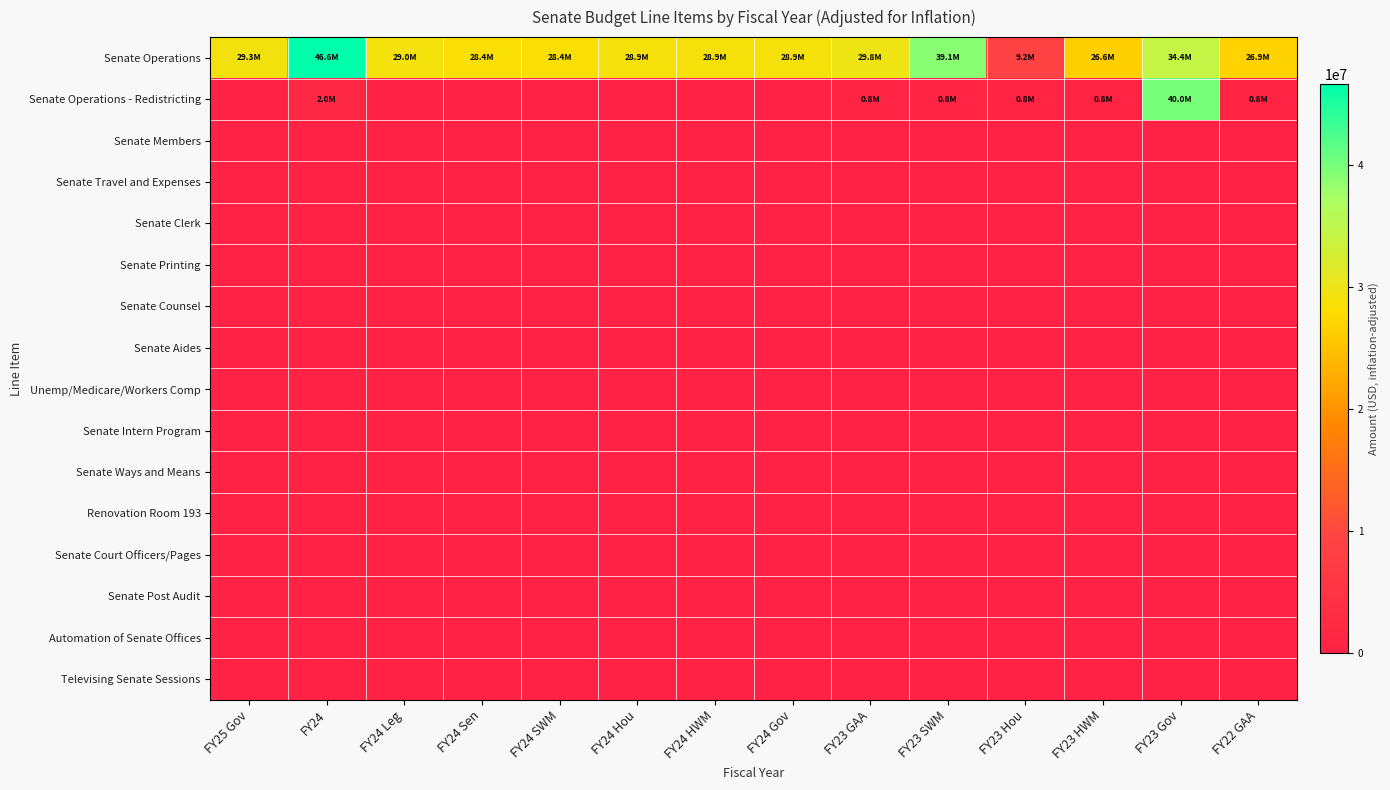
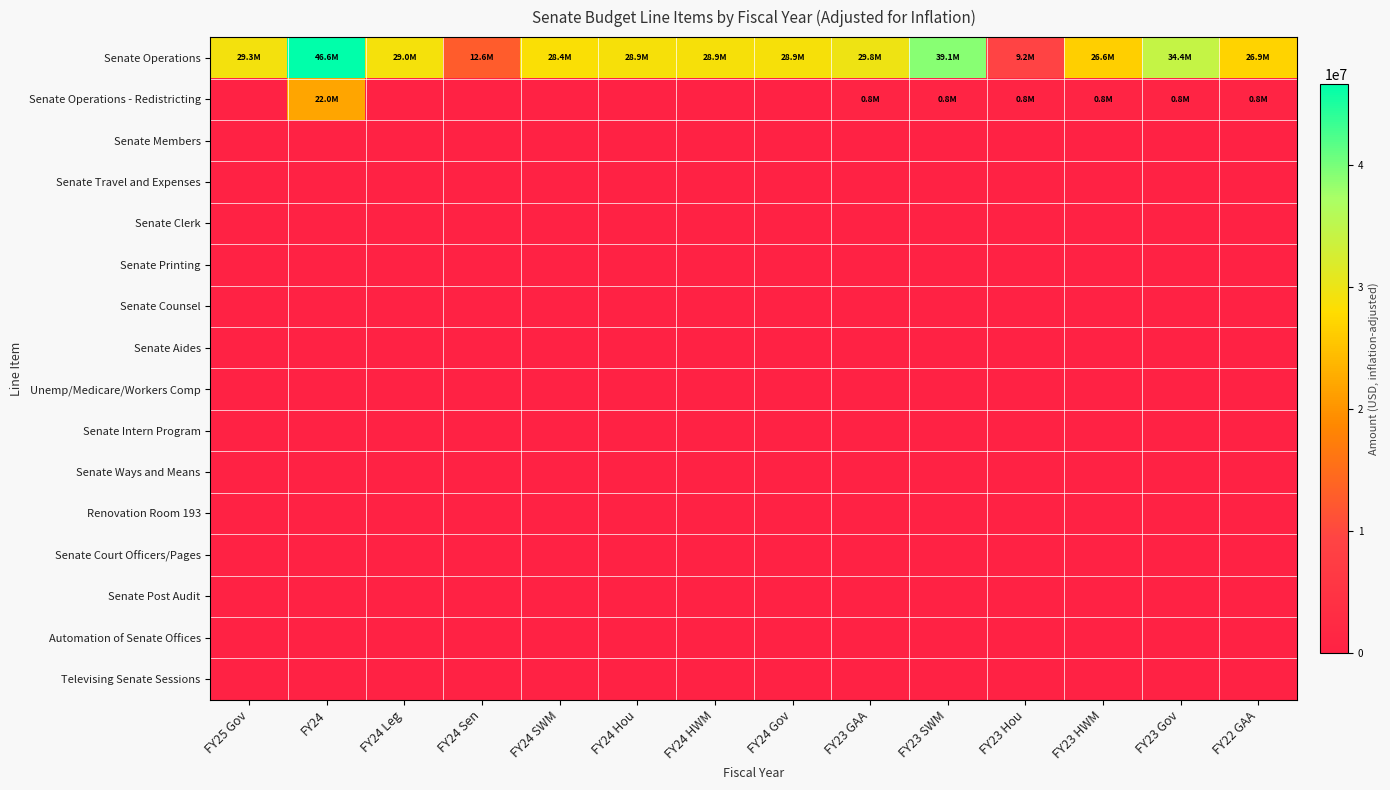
  {
    "Senate Operations": {
      "FY25 Gov": "29.3M",
      "FY24": "46.6M",
      "FY24 Leg": "29.0M",
-     "FY24 Sen": "28.4M",
+     "FY24 Sen": "12.6M",
      "FY24 SWM": "28.4M",
      "FY24 Hou": "28.9M",
      "FY24 HWM": "28.9M",
      "FY24 Gov": "28.9M",
      "FY23 GAA": "29.8M",
      "FY23 SWM": "39.1M",
      "FY23 Hou": "9.2M",
      "FY23 HWM": "26.6M",
      "FY23 Gov": "34.4M",
      "FY22 GAA": "26.9M"
    },
    "Senate Operations - Redistricting": {
-     "FY24": "2.0M",
+     "FY24": "22.0M",
      "FY23 GAA": "0.8M",
      "FY23 SWM": "0.8M",
      "FY23 Hou": "0.8M",
      "FY23 HWM": "0.8M",
-     "FY23 Gov": "40.0M",
+     "FY23 Gov": "0.8M",
      "FY22 GAA": "0.8M"
    }
  }
